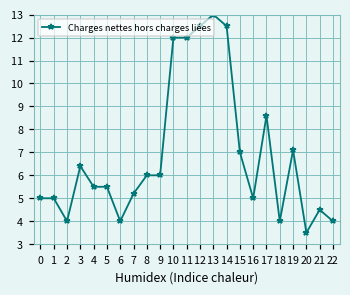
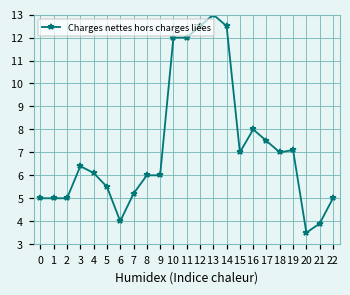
  {
    "0": 5.0,
    "1": 5.0,
-   "2": 4,
+   "2": 5,
    "3": 6.4,
-   "4": 5.5,
+   "4": 6.1,
    "5": 5.5,
    "6": 4.0,
    "7": 5.2,
    "8": 6.0,
    "9": 6.0,
    "10": 12.0,
    "11": 12.0,
    "13": 13.0,
    "14": 12.5,
    "15": 7.0,
-   "16": 5,
-   "17": 8.6,
-   "18": 4,
+   "16": 8,
+   "17": 7.5,
+   "18": 7,
    "19": 7.1,
    "20": 3.5,
-   "21": 4.5,
-   "22": 4
+   "21": 3.9,
+   "22": 5
  }
